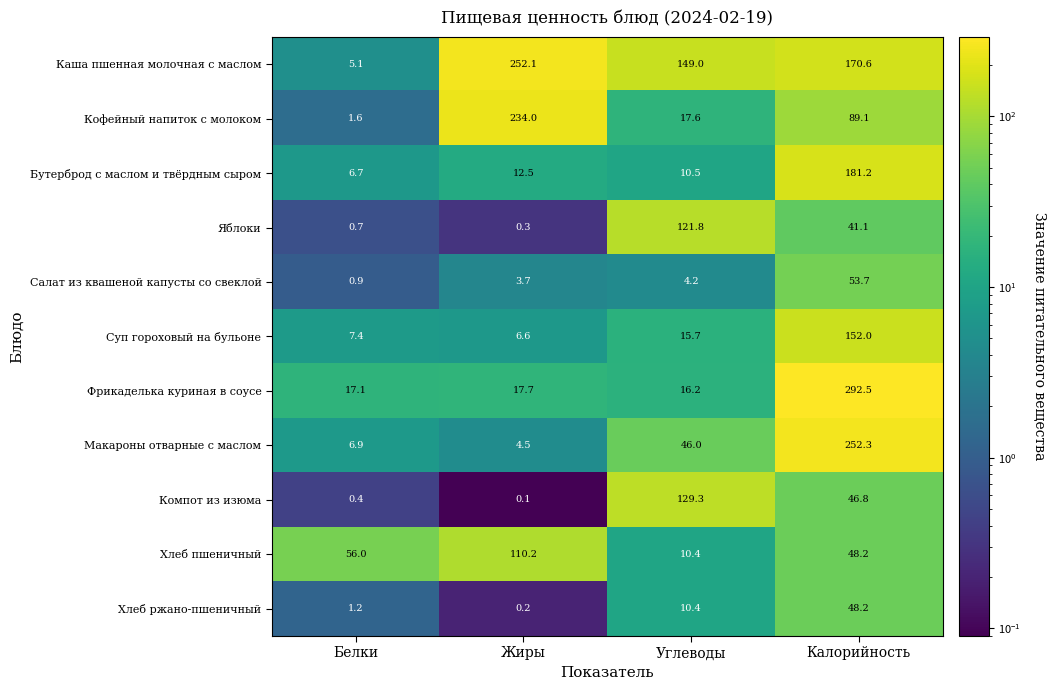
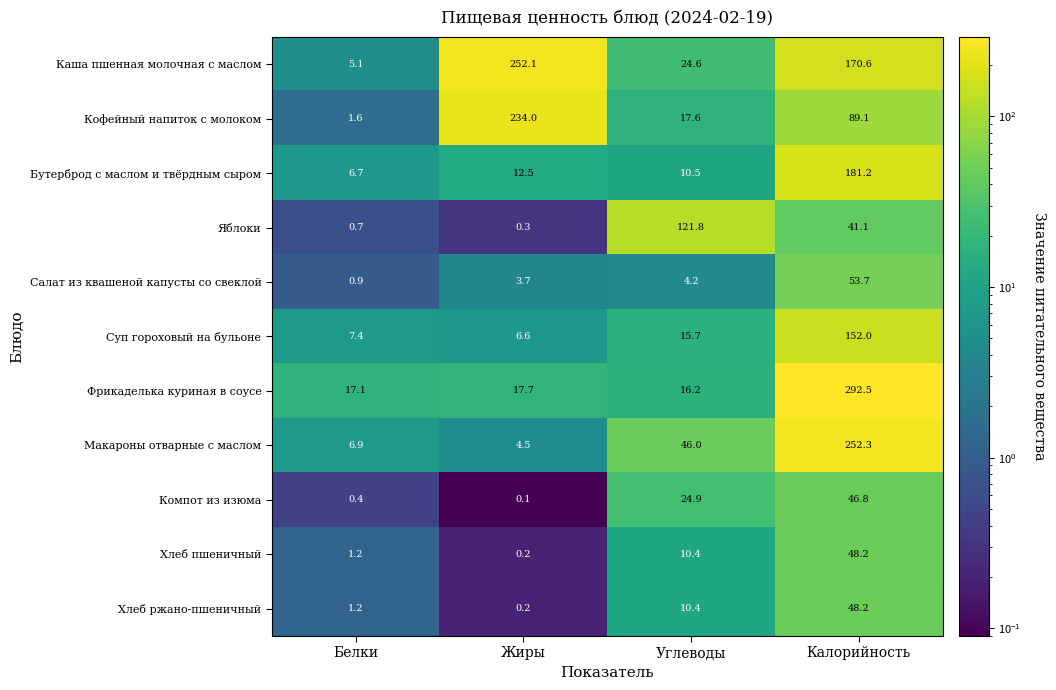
  {
    "Каша пшенная молочная с маслом": {
      "Белки": 5.1,
      "Жиры": 252.1,
-     "Углеводы": 149.0,
+     "Углеводы": 24.6,
      "Калорийность": 170.6
    },
    "Кофейный напиток с молоком": {
      "Белки": 1.6,
      "Жиры": 234.0,
      "Углеводы": 17.6,
      "Калорийность": 89.1
    },
    "Бутерброд с маслом и твёрдным сыром": {
      "Белки": 6.7,
      "Жиры": 12.5,
      "Углеводы": 10.5,
      "Калорийность": 181.2
    },
    "Яблоки": {
      "Белки": 0.7,
      "Жиры": 0.3,
      "Углеводы": 121.8,
      "Калорийность": 41.1
    },
    "Салат из квашеной капусты со свеклой": {
      "Белки": 0.9,
      "Жиры": 3.7,
      "Углеводы": 4.2,
      "Калорийность": 53.7
    },
    "Суп гороховый на бульоне": {
      "Белки": 7.4,
      "Жиры": 6.6,
      "Углеводы": 15.7,
      "Калорийность": 152.0
    },
    "Фрикаделька куриная в соусе": {
      "Белки": 17.1,
      "Жиры": 17.7,
      "Углеводы": 16.2,
      "Калорийность": 292.5
    },
    "Макароны отварные с маслом": {
      "Белки": 6.9,
      "Жиры": 4.5,
      "Углеводы": 46.0,
      "Калорийность": 252.3
    },
    "Компот из изюма": {
      "Белки": 0.4,
      "Жиры": 0.1,
-     "Углеводы": 129.3,
+     "Углеводы": 24.9,
      "Калорийность": 46.8
    },
    "Хлеб пшеничный": {
-     "Белки": 56.0,
-     "Жиры": 110.2,
+     "Белки": 1.2,
+     "Жиры": 0.2,
      "Углеводы": 10.4,
      "Калорийность": 48.2
    },
    "Хлеб ржано-пшеничный": {
      "Белки": 1.2,
      "Жиры": 0.2,
      "Углеводы": 10.4,
      "Калорийность": 48.2
    }
  }
